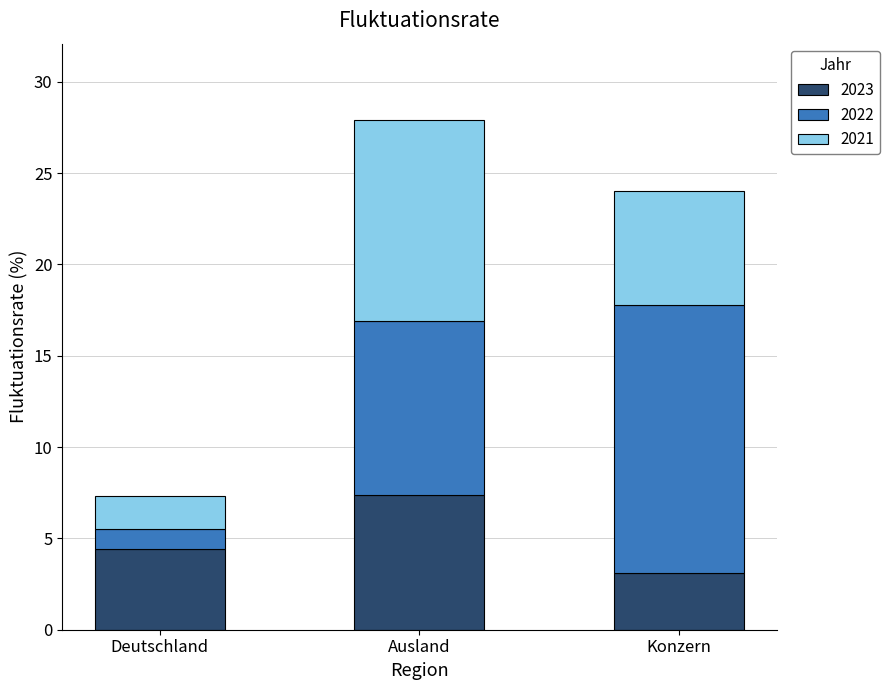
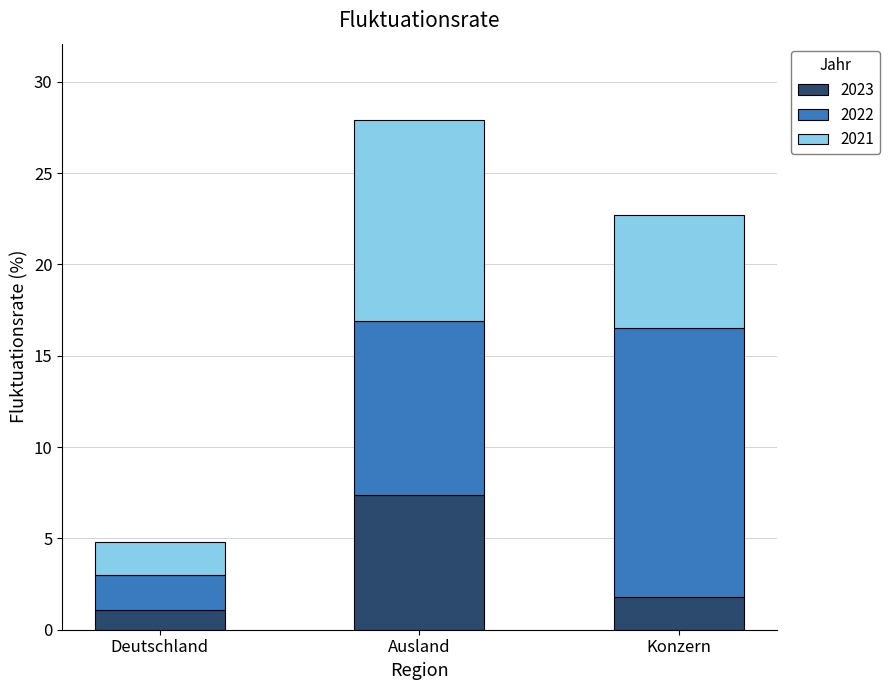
  {
    "2023": {
-     "Deutschland": 4.4,
+     "Deutschland": 1.1,
      "Ausland": 7.4,
-     "Konzern": 3.1
+     "Konzern": 1.8
    },
    "2022": {
-     "Deutschland": 1.1,
+     "Deutschland": 1.9,
      "Ausland": 9.5,
      "Konzern": 14.7
    },
    "2021": {
      "Deutschland": 1.8,
      "Ausland": 11.0,
      "Konzern": 6.2
    }
  }
